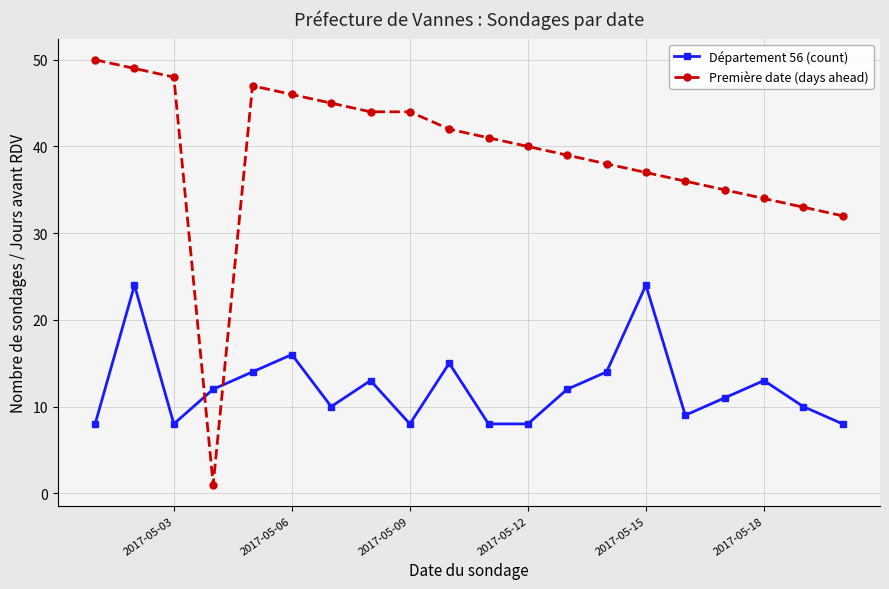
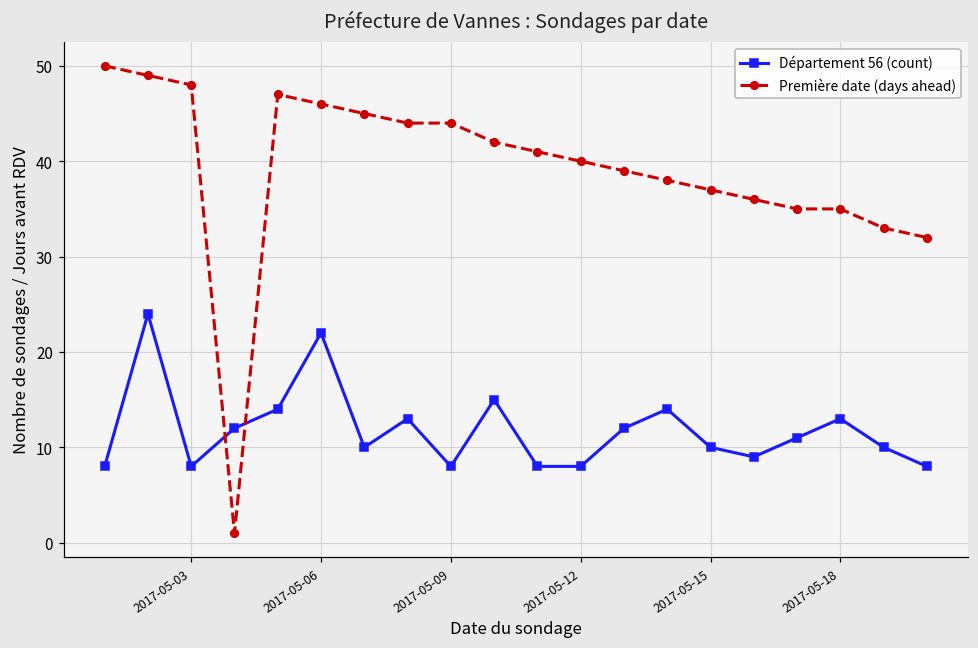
  {
    "Département 56 (count)": {
      "2017-05-03": 8,
-     "2017-05-06": 16,
+     "2017-05-06": 22,
      "2017-05-09": 8,
      "2017-05-12": 8,
-     "2017-05-15": 24,
+     "2017-05-15": 10,
      "2017-05-18": 13
    },
    "Première date (days ahead)": {
      "2017-05-03": 48,
      "2017-05-06": 46,
      "2017-05-09": 44,
      "2017-05-12": 40,
      "2017-05-15": 37,
-     "2017-05-18": 34
+     "2017-05-18": 35
    }
  }
